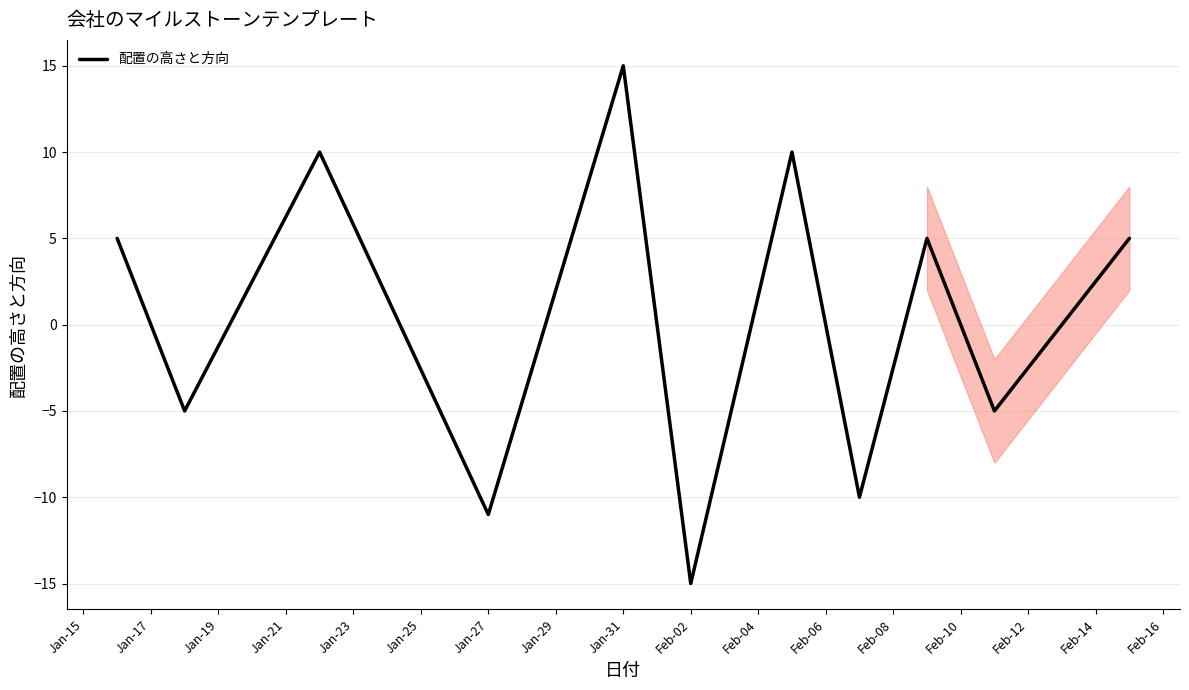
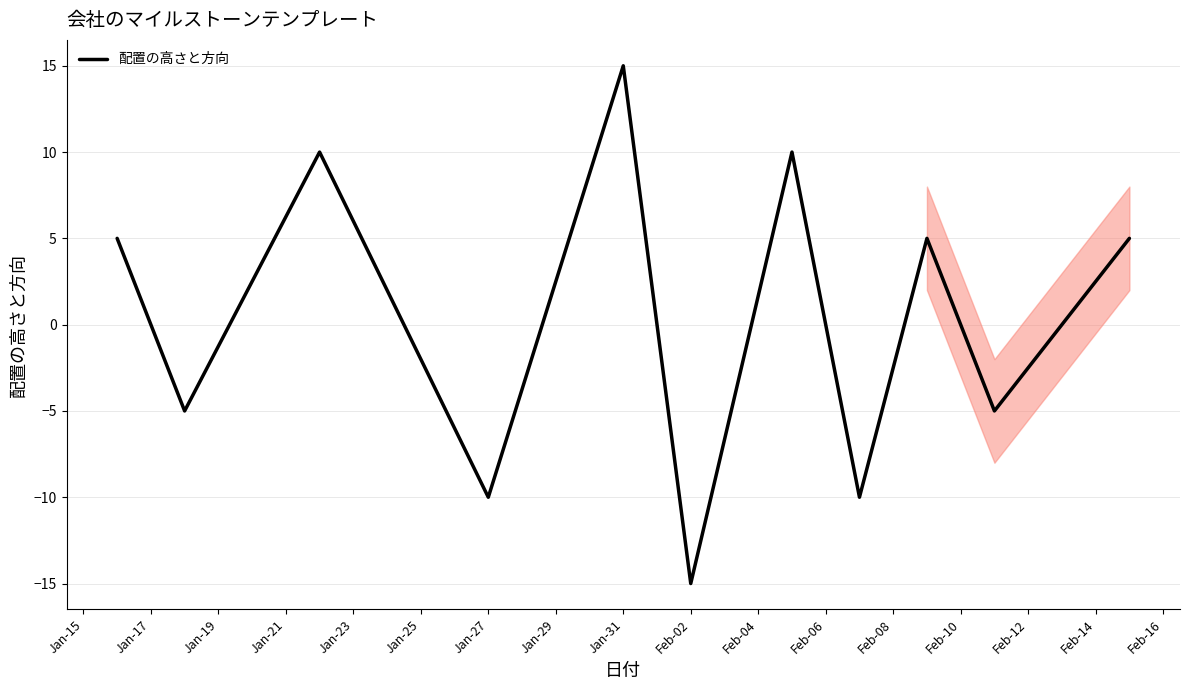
  {
    "配置の高さと方向": {
-     "Jan-27": -11,
+     "Jan-27": -10,
      "Jan-31": 15,
      "Feb-02": -15
    }
  }
